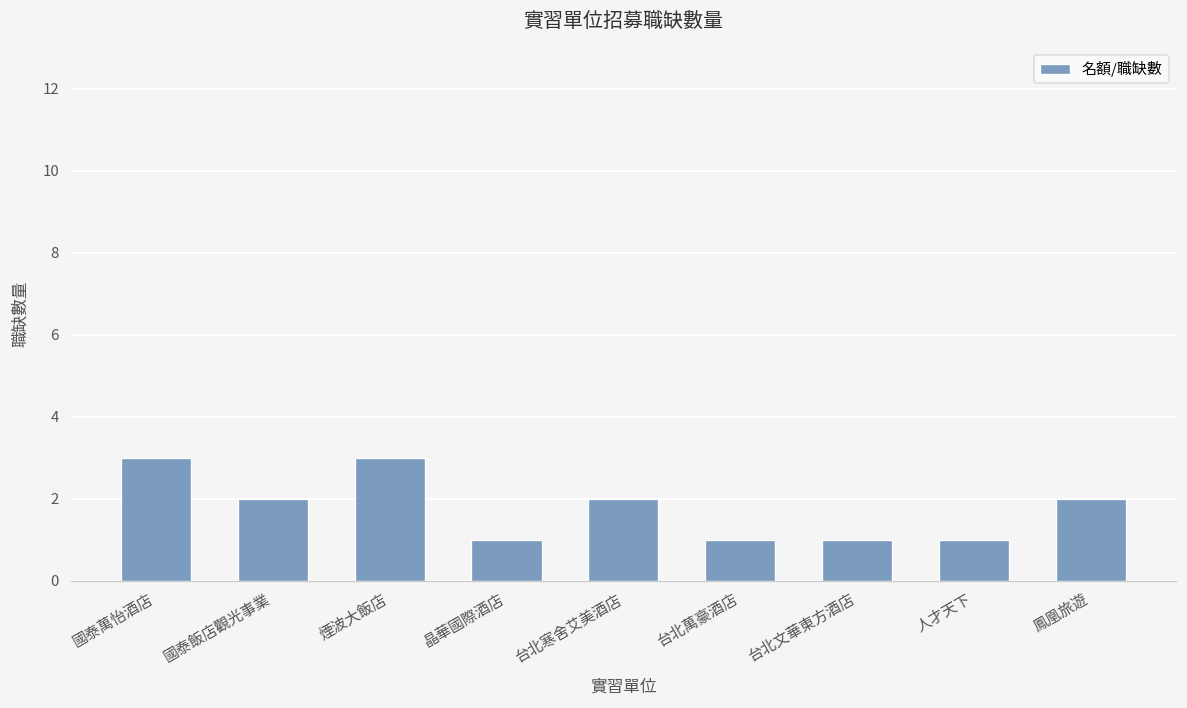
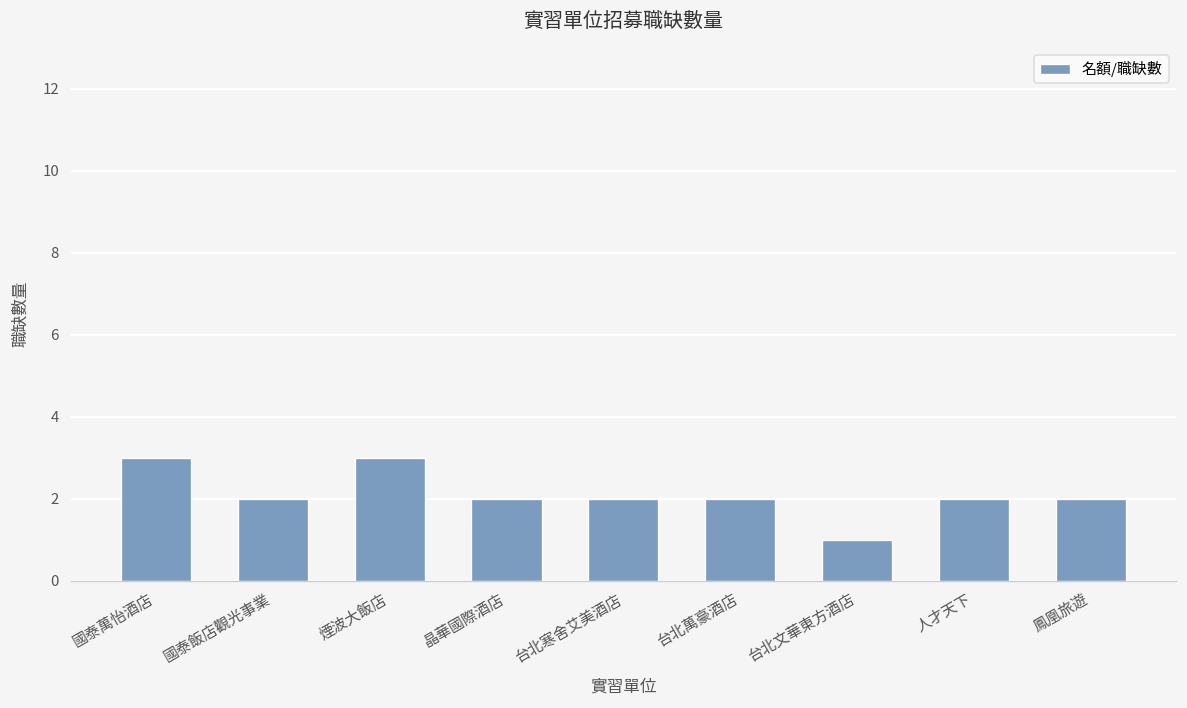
  {
    "國泰萬怡酒店": 3,
    "國泰飯店觀光事業": 2,
    "煙波大飯店": 3,
-   "晶華國際酒店": 1,
+   "晶華國際酒店": 2,
    "台北寒舍艾美酒店": 2,
-   "台北萬豪酒店": 1,
+   "台北萬豪酒店": 2,
    "台北文華東方酒店": 1,
-   "人才天下": 1,
+   "人才天下": 2,
    "鳳凰旅遊": 2
  }
